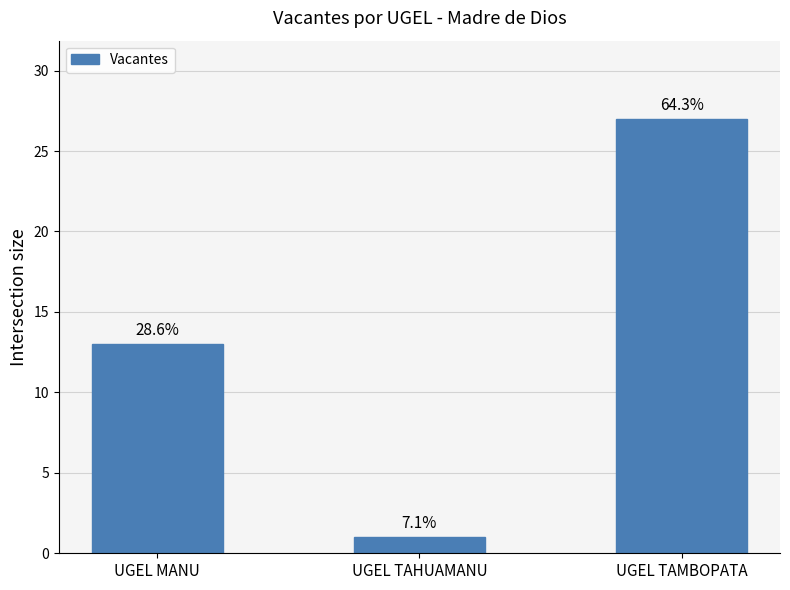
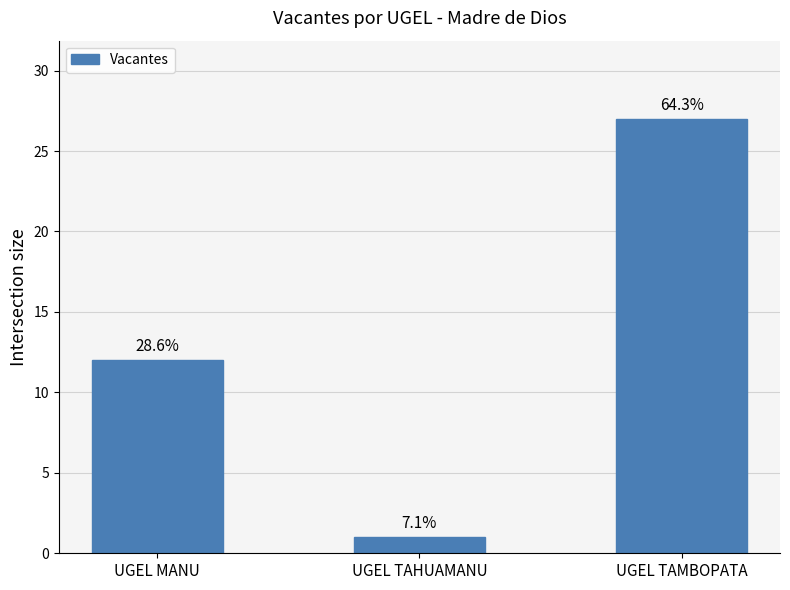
  {
-   "UGEL MANU": 13
+   "UGEL MANU": 12
  }
